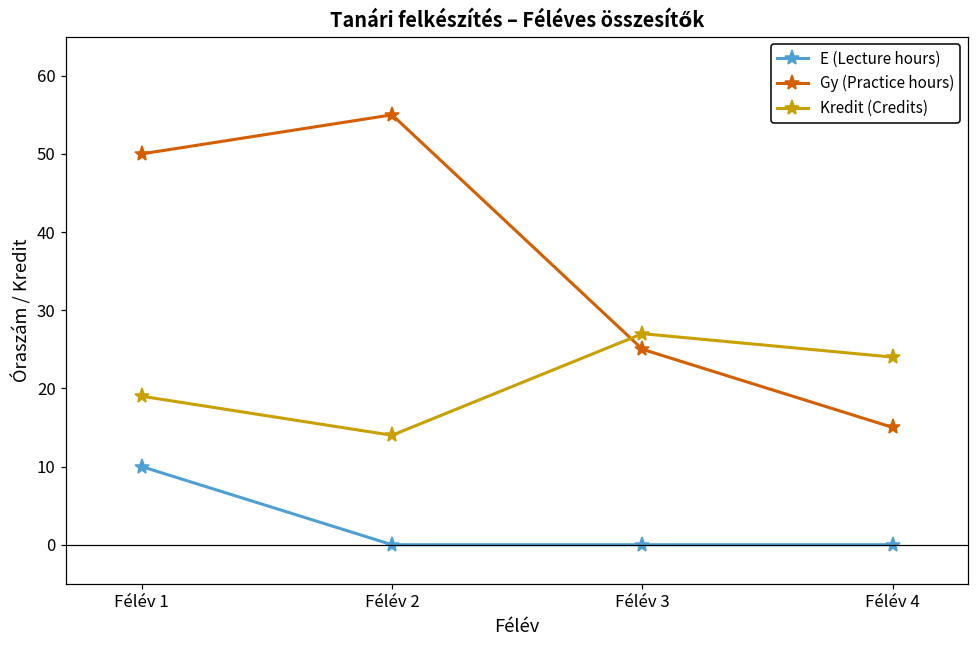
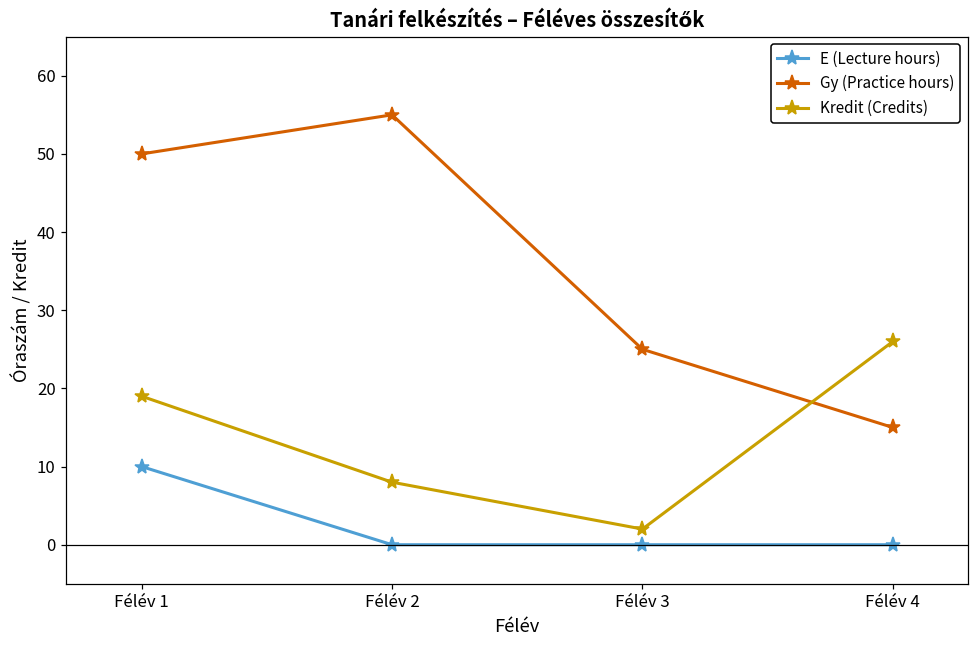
  {
    "E (Lecture hours)": {
      "Félév 1": 10,
      "Félév 2": 0,
      "Félév 3": 0,
      "Félév 4": 0
    },
    "Gy (Practice hours)": {
      "Félév 1": 50,
      "Félév 2": 55,
      "Félév 3": 25,
      "Félév 4": 15
    },
    "Kredit (Credits)": {
      "Félév 1": 19,
-     "Félév 2": 14,
-     "Félév 3": 27,
-     "Félév 4": 24
+     "Félév 2": 8,
+     "Félév 3": 2,
+     "Félév 4": 26
    }
  }
